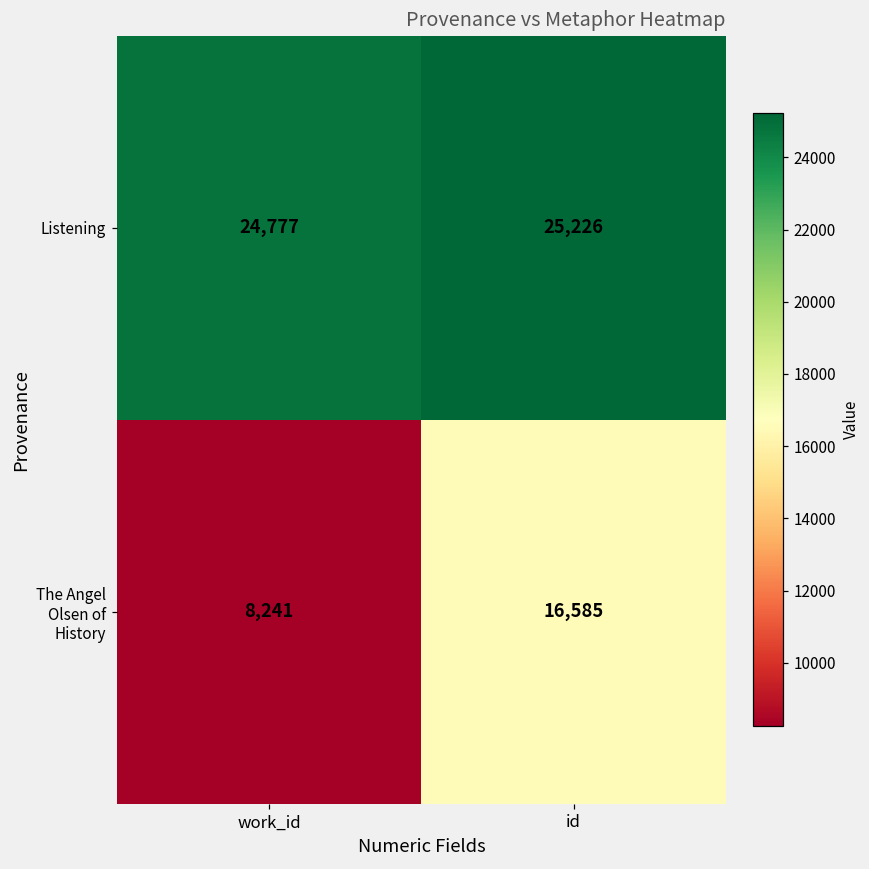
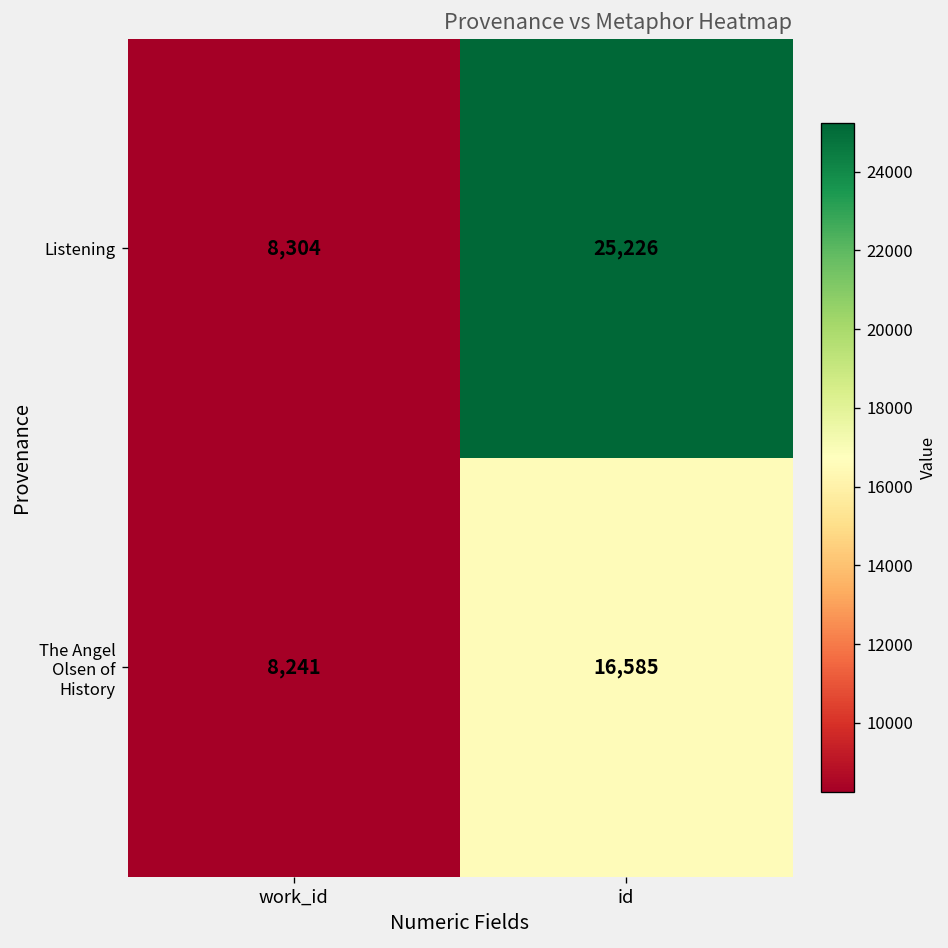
  {
    "Listening": {
-     "work_id": "24,777",
+     "work_id": "8,304",
      "id": "25,226"
    },
    "The Angel Olsen of History": {
      "work_id": "8,241",
      "id": "16,585"
    }
  }
